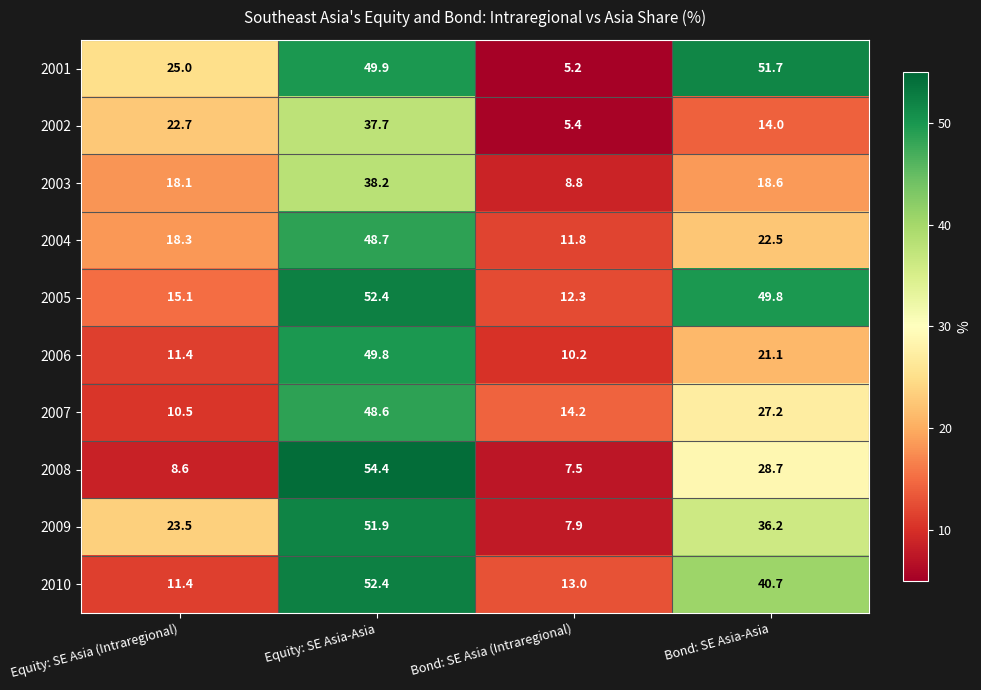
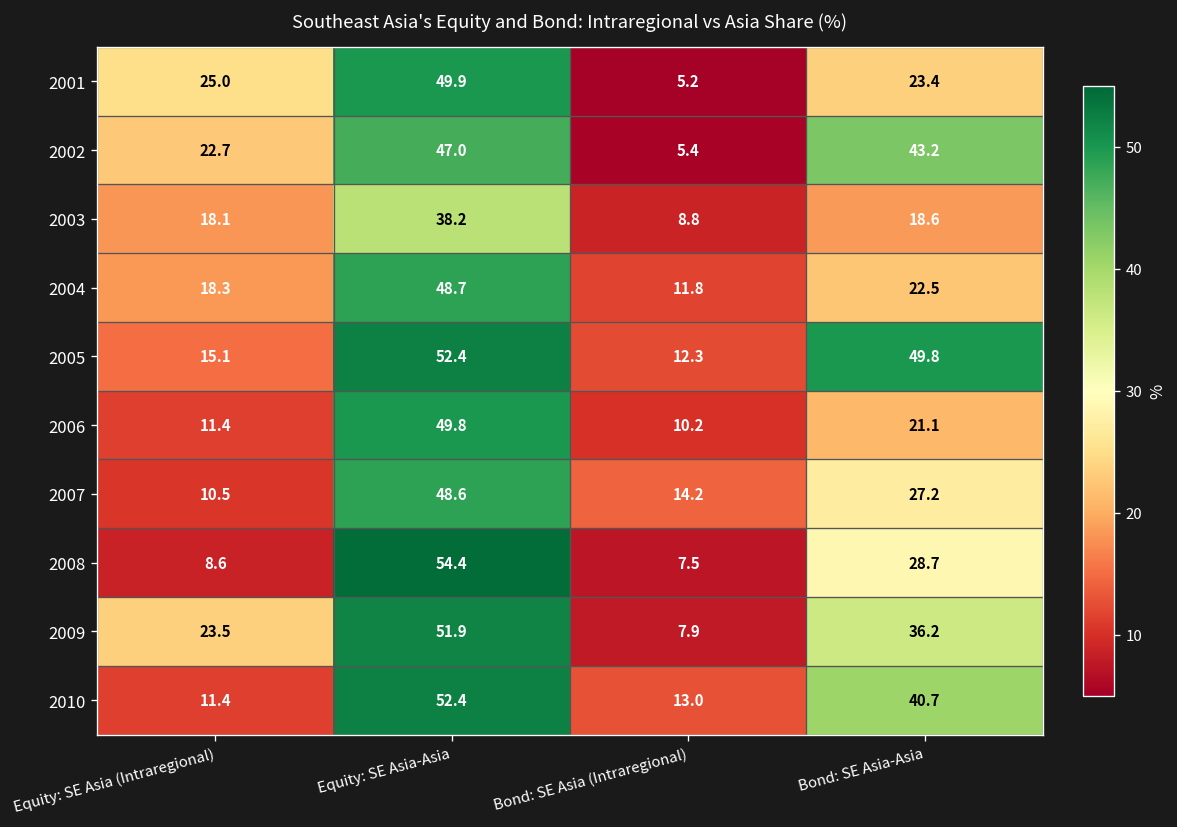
  {
    "2001": {
      "Equity: SE Asia (Intraregional)": 25.0,
      "Equity: SE Asia-Asia": 49.9,
      "Bond: SE Asia (Intraregional)": 5.2,
-     "Bond: SE Asia-Asia": 51.7
+     "Bond: SE Asia-Asia": 23.4
    },
    "2002": {
      "Equity: SE Asia (Intraregional)": 22.7,
-     "Equity: SE Asia-Asia": 37.7,
+     "Equity: SE Asia-Asia": 47.0,
      "Bond: SE Asia (Intraregional)": 5.4,
-     "Bond: SE Asia-Asia": 14.0
+     "Bond: SE Asia-Asia": 43.2
    },
    "2003": {
      "Equity: SE Asia (Intraregional)": 18.1,
      "Equity: SE Asia-Asia": 38.2,
      "Bond: SE Asia (Intraregional)": 8.8,
      "Bond: SE Asia-Asia": 18.6
    },
    "2004": {
      "Equity: SE Asia (Intraregional)": 18.3,
      "Equity: SE Asia-Asia": 48.7,
      "Bond: SE Asia (Intraregional)": 11.8,
      "Bond: SE Asia-Asia": 22.5
    },
    "2005": {
      "Equity: SE Asia (Intraregional)": 15.1,
      "Equity: SE Asia-Asia": 52.4,
      "Bond: SE Asia (Intraregional)": 12.3,
      "Bond: SE Asia-Asia": 49.8
    },
    "2006": {
      "Equity: SE Asia (Intraregional)": 11.4,
      "Equity: SE Asia-Asia": 49.8,
      "Bond: SE Asia (Intraregional)": 10.2,
      "Bond: SE Asia-Asia": 21.1
    },
    "2007": {
      "Equity: SE Asia (Intraregional)": 10.5,
      "Equity: SE Asia-Asia": 48.6,
      "Bond: SE Asia (Intraregional)": 14.2,
      "Bond: SE Asia-Asia": 27.2
    },
    "2008": {
      "Equity: SE Asia (Intraregional)": 8.6,
      "Equity: SE Asia-Asia": 54.4,
      "Bond: SE Asia (Intraregional)": 7.5,
      "Bond: SE Asia-Asia": 28.7
    },
    "2009": {
      "Equity: SE Asia (Intraregional)": 23.5,
      "Equity: SE Asia-Asia": 51.9,
      "Bond: SE Asia (Intraregional)": 7.9,
      "Bond: SE Asia-Asia": 36.2
    },
    "2010": {
      "Equity: SE Asia (Intraregional)": 11.4,
      "Equity: SE Asia-Asia": 52.4,
      "Bond: SE Asia (Intraregional)": 13.0,
      "Bond: SE Asia-Asia": 40.7
    }
  }
